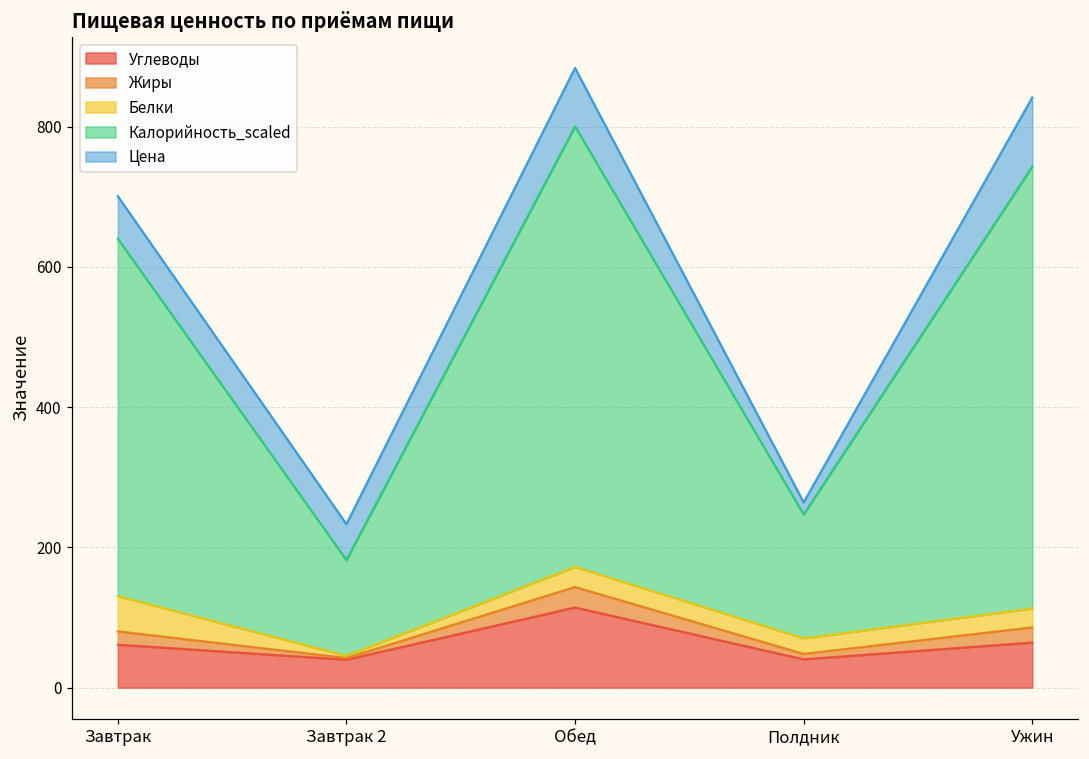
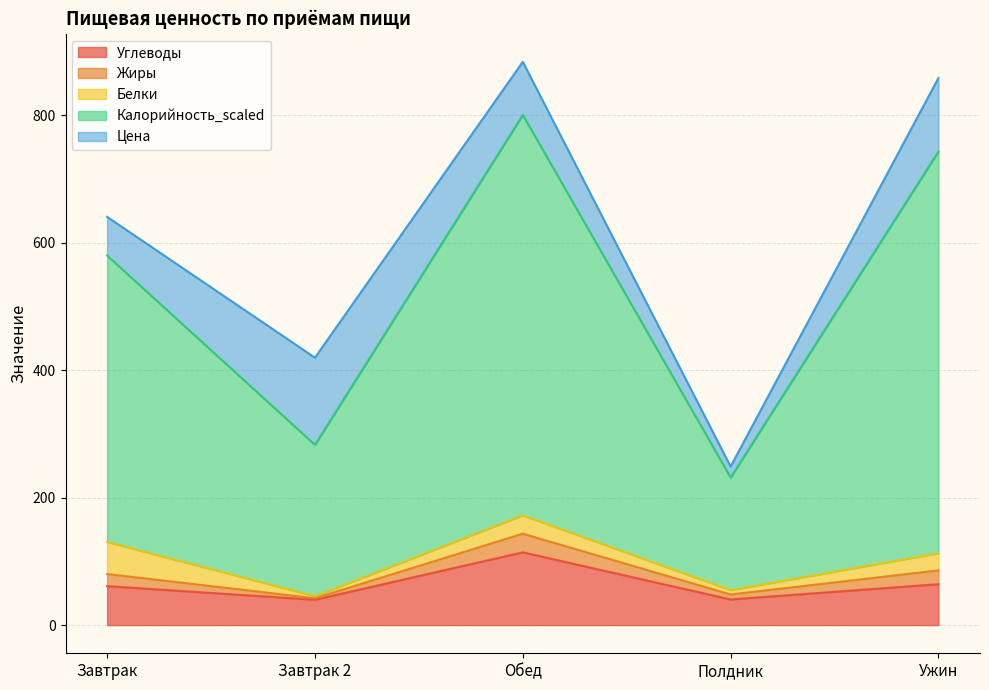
  {
    "Белки": {
      "Завтрак": 50,
      "Обед": 30,
-     "Полдник": 20,
+     "Полдник": 10,
      "Ужин": 30
    },
    "Калорийность_scaled": {
-     "Завтрак": 510,
-     "Завтрак 2": 140,
+     "Завтрак": 450,
+     "Завтрак 2": 240,
      "Обед": 630,
      "Полдник": 180,
      "Ужин": 630
    },
    "Цена": {
      "Завтрак": 60,
-     "Завтрак 2": 50,
+     "Завтрак 2": 140,
      "Обед": 80,
      "Полдник": 20,
-     "Ужин": 100
+     "Ужин": 120
    }
  }
